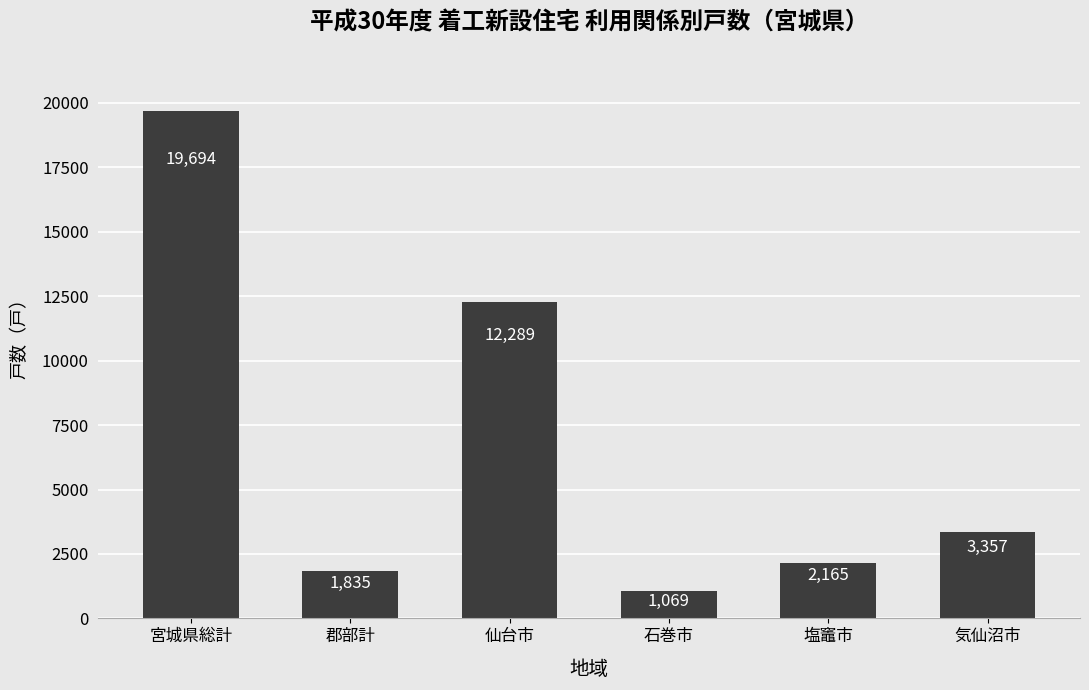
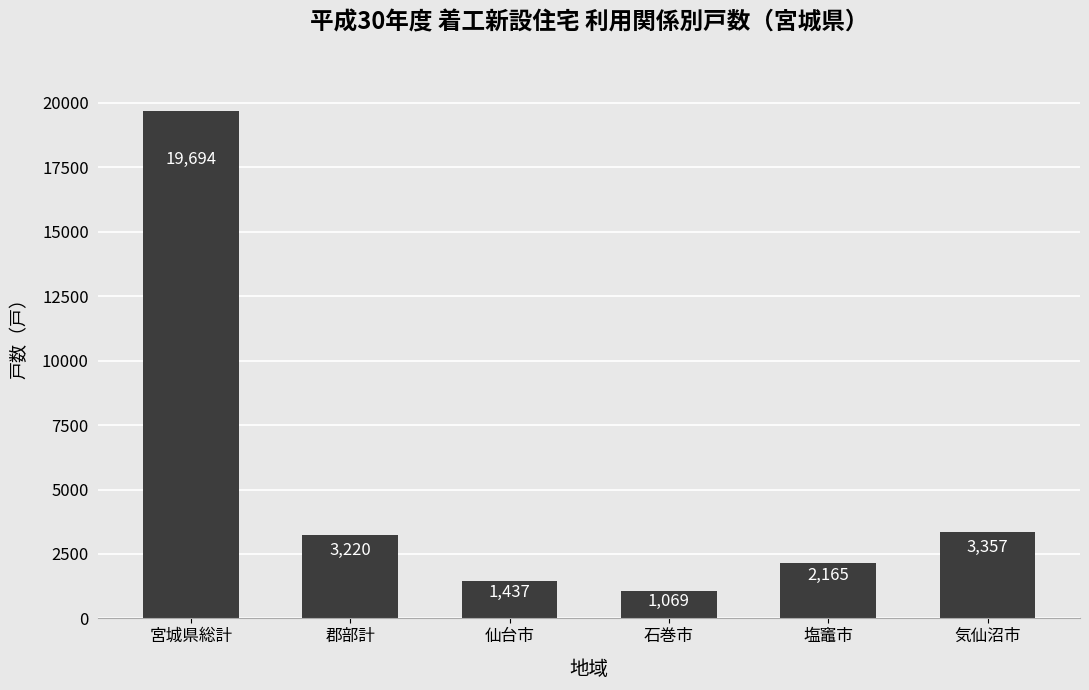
  {
    "宮城県総計": "19,694",
-   "郡部計": "1,835",
-   "仙台市": "12,289",
+   "郡部計": "3,220",
+   "仙台市": "1,437",
    "石巻市": "1,069",
    "塩竈市": "2,165",
    "気仙沼市": "3,357"
  }
